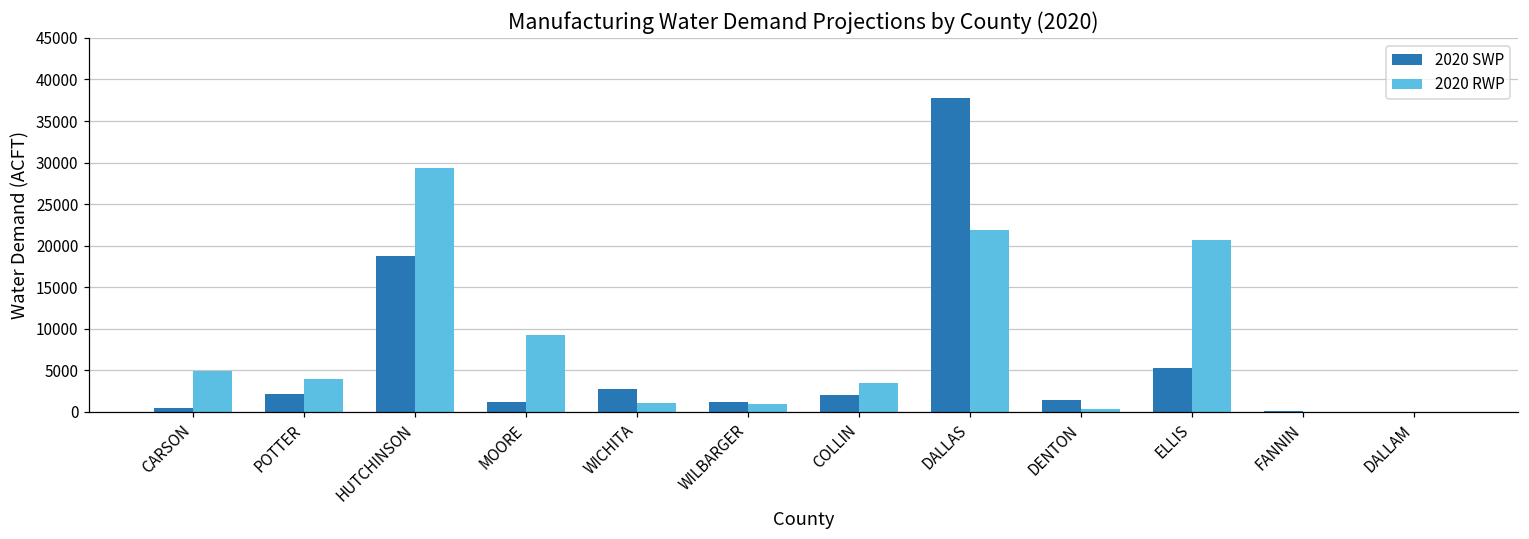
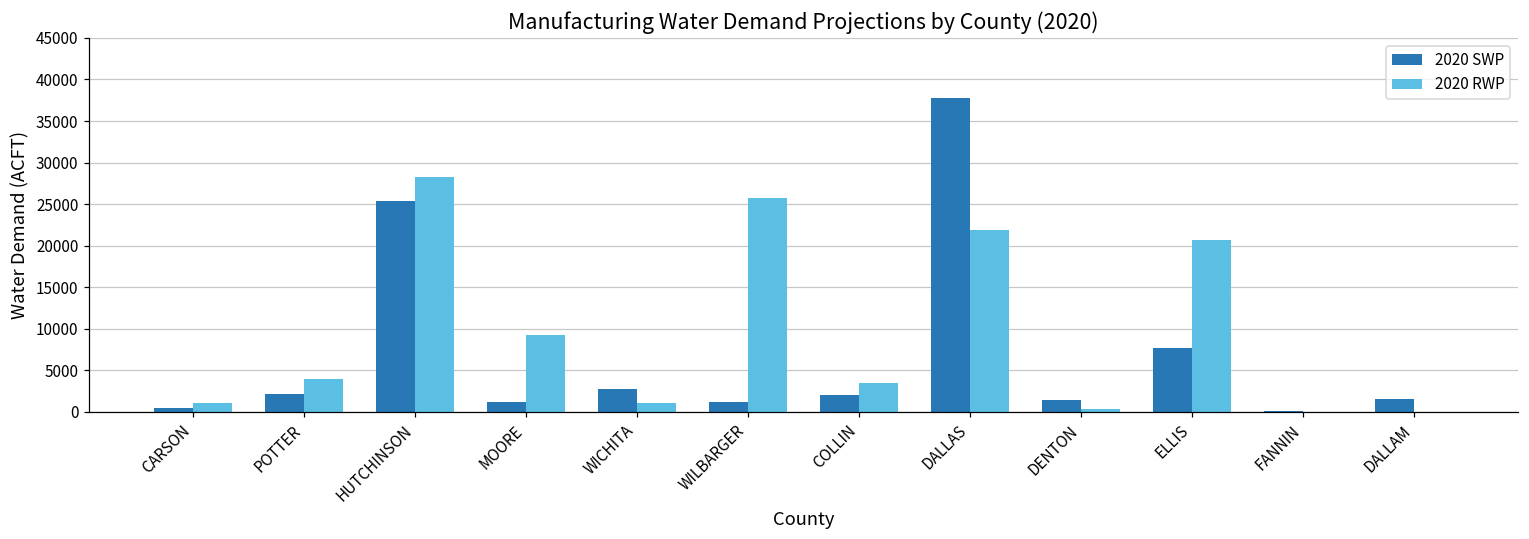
  {
    "2020 SWP": {
      "CARSON": 0,
      "POTTER": 2000,
-     "HUTCHINSON": 19000,
+     "HUTCHINSON": 25000,
      "MOORE": 1000,
      "WICHITA": 3000,
      "WILBARGER": 1000,
      "COLLIN": 2000,
      "DALLAS": 38000,
      "DENTON": 1000,
-     "ELLIS": 5000,
-     "DALLAM": 0
+     "ELLIS": 8000,
+     "DALLAM": 2000
    },
    "2020 RWP": {
-     "CARSON": 5000,
+     "CARSON": 1000,
      "POTTER": 4000,
-     "HUTCHINSON": 29000,
+     "HUTCHINSON": 28000,
      "MOORE": 9000,
      "WICHITA": 1000,
-     "WILBARGER": 1000,
+     "WILBARGER": 26000,
      "COLLIN": 3000,
      "DALLAS": 22000,
      "DENTON": 0,
      "ELLIS": 21000
    }
  }
